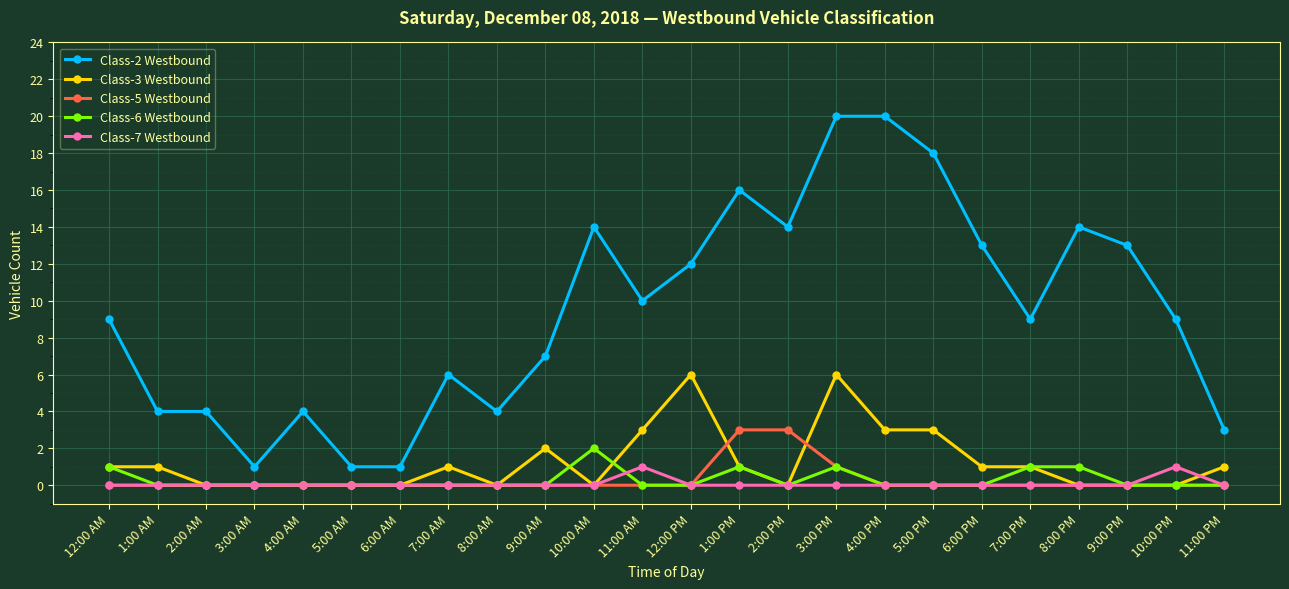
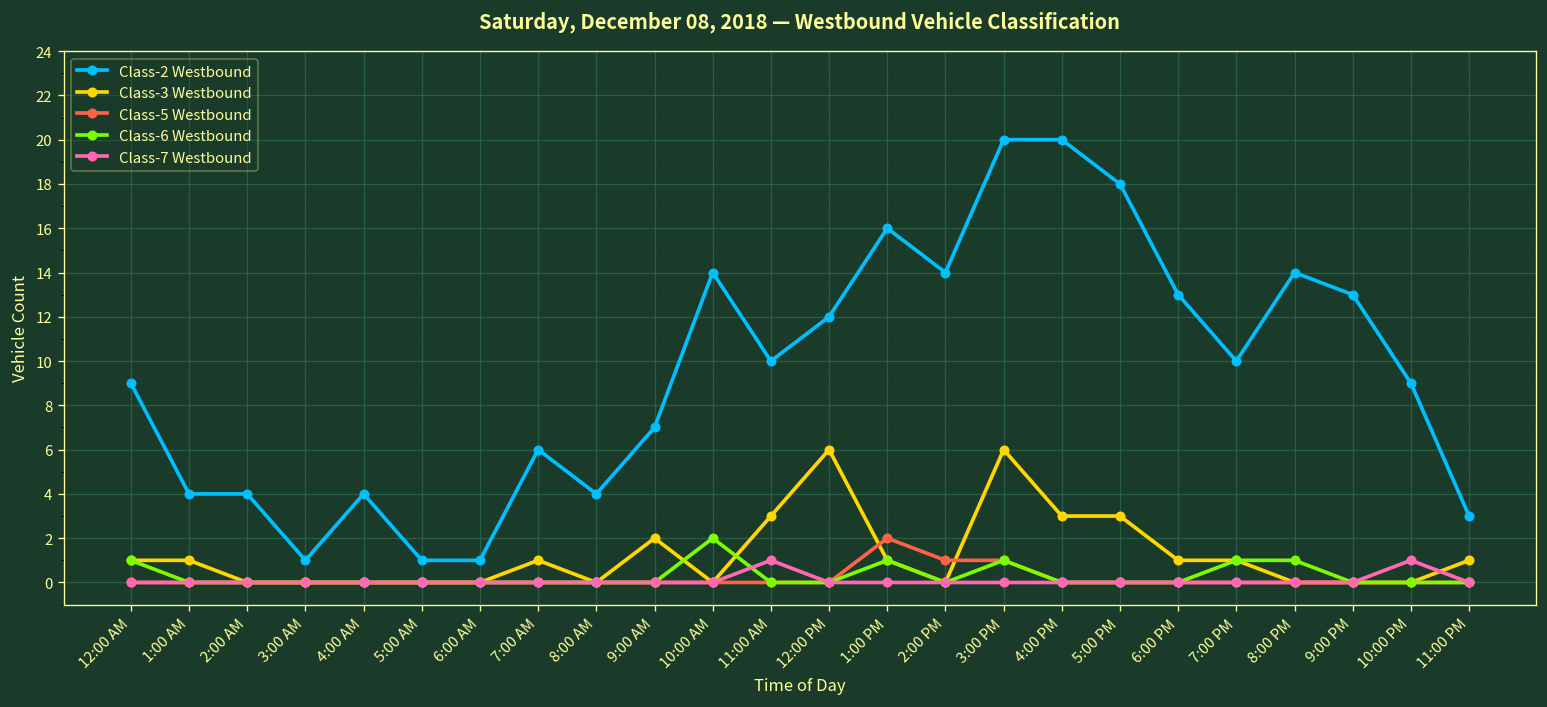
  {
    "Class-2 Westbound": {
      "12:00 AM": 9,
      "1:00 AM": 4,
      "2:00 AM": 4,
      "3:00 AM": 1,
      "4:00 AM": 4,
      "5:00 AM": 1,
      "6:00 AM": 1,
      "7:00 AM": 6,
      "8:00 AM": 4,
      "9:00 AM": 7,
      "10:00 AM": 14,
      "11:00 AM": 10,
      "12:00 PM": 12,
      "1:00 PM": 16,
      "2:00 PM": 14,
      "3:00 PM": 20,
      "4:00 PM": 20,
      "5:00 PM": 18,
      "6:00 PM": 13,
-     "7:00 PM": 9,
+     "7:00 PM": 10,
      "8:00 PM": 14,
      "9:00 PM": 13,
      "10:00 PM": 9,
      "11:00 PM": 3
    },
    "Class-3 Westbound": {
      "1:00 AM": 1,
      "7:00 AM": 1,
      "9:00 AM": 2,
      "11:00 AM": 3,
      "12:00 PM": 6,
      "3:00 PM": 6,
      "4:00 PM": 3,
      "5:00 PM": 3,
      "6:00 PM": 1,
      "11:00 PM": 1
    },
    "Class-5 Westbound": {
-     "1:00 PM": 3,
-     "2:00 PM": 3
+     "1:00 PM": 2,
+     "2:00 PM": 1
    },
    "Class-6 Westbound": {
      "10:00 AM": 2,
      "8:00 PM": 1
    },
    "Class-7 Westbound": {
      "11:00 AM": 1,
      "1:00 PM": 0,
      "3:00 PM": 0,
      "10:00 PM": 1
    }
  }
